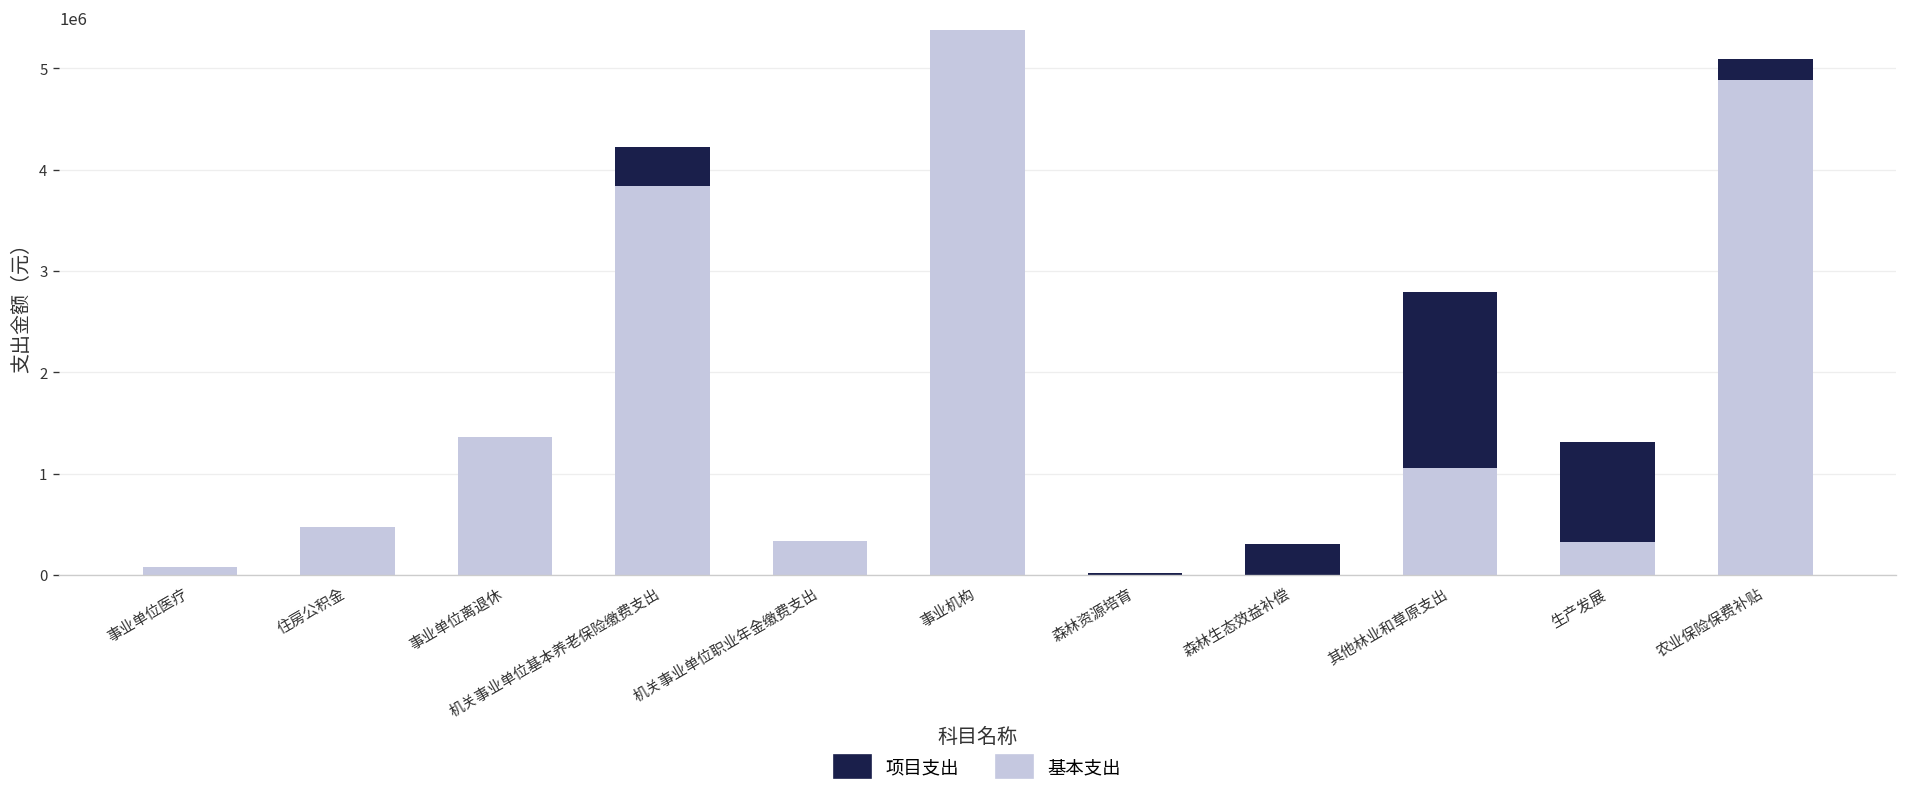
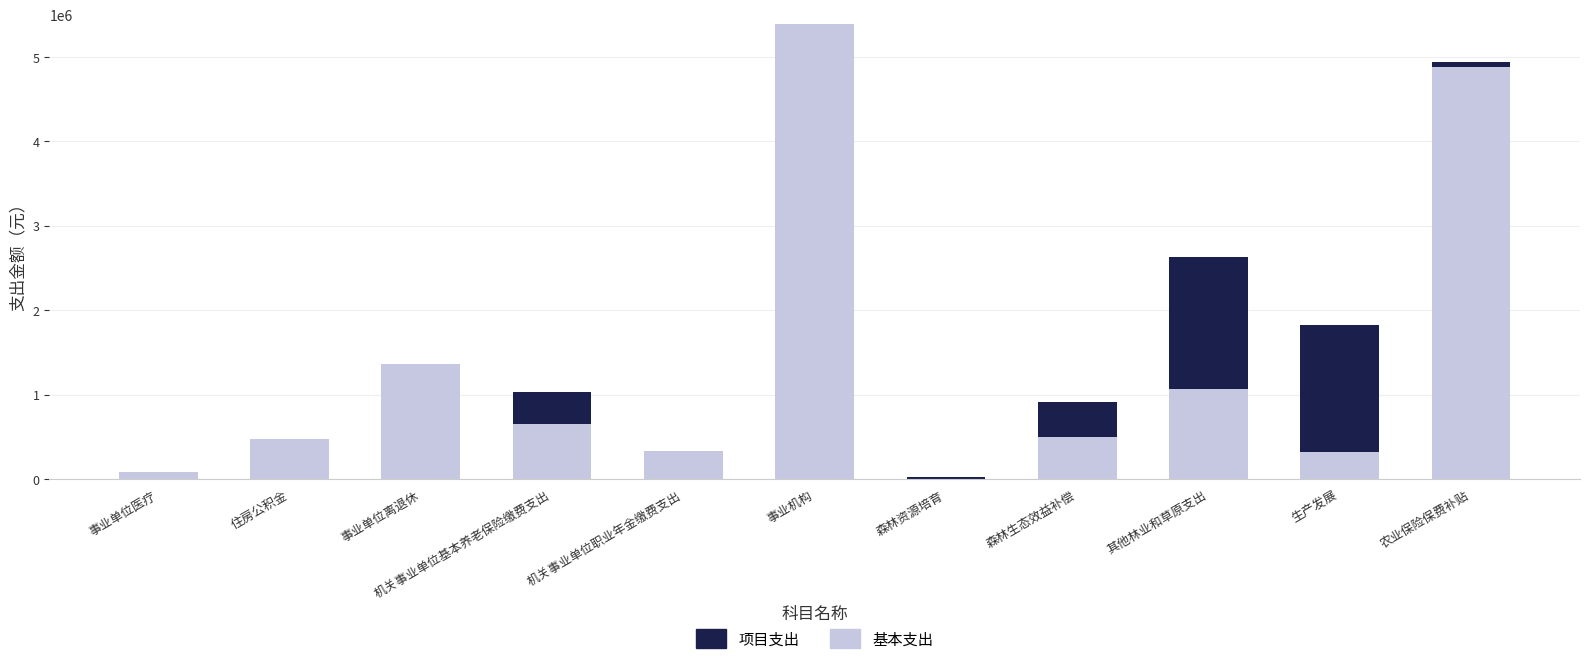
  {
    "基本支出": {
      "事业单位医疗": 100000,
      "住房公积金": 500000,
      "事业单位离退休": 1400000,
-     "机关事业单位基本养老保险缴费支出": 3800000,
+     "机关事业单位基本养老保险缴费支出": 600000,
      "机关事业单位职业年金缴费支出": 300000,
      "事业机构": 5400000,
      "森林资源培育": 0,
-     "森林生态效益补偿": 0,
+     "森林生态效益补偿": 500000,
      "其他林业和草原支出": 1100000,
      "生产发展": 300000,
      "农业保险保费补贴": 4900000
    },
    "项目支出": {
      "事业单位医疗": 0,
      "住房公积金": 0,
      "事业单位离退休": 0,
      "机关事业单位基本养老保险缴费支出": 400000,
      "机关事业单位职业年金缴费支出": 0,
      "事业机构": 0,
-     "森林生态效益补偿": 300000,
-     "其他林业和草原支出": 1700000,
-     "生产发展": 1000000,
-     "农业保险保费补贴": 200000
+     "森林生态效益补偿": 400000,
+     "其他林业和草原支出": 1600000,
+     "生产发展": 1500000,
+     "农业保险保费补贴": 100000
    }
  }
